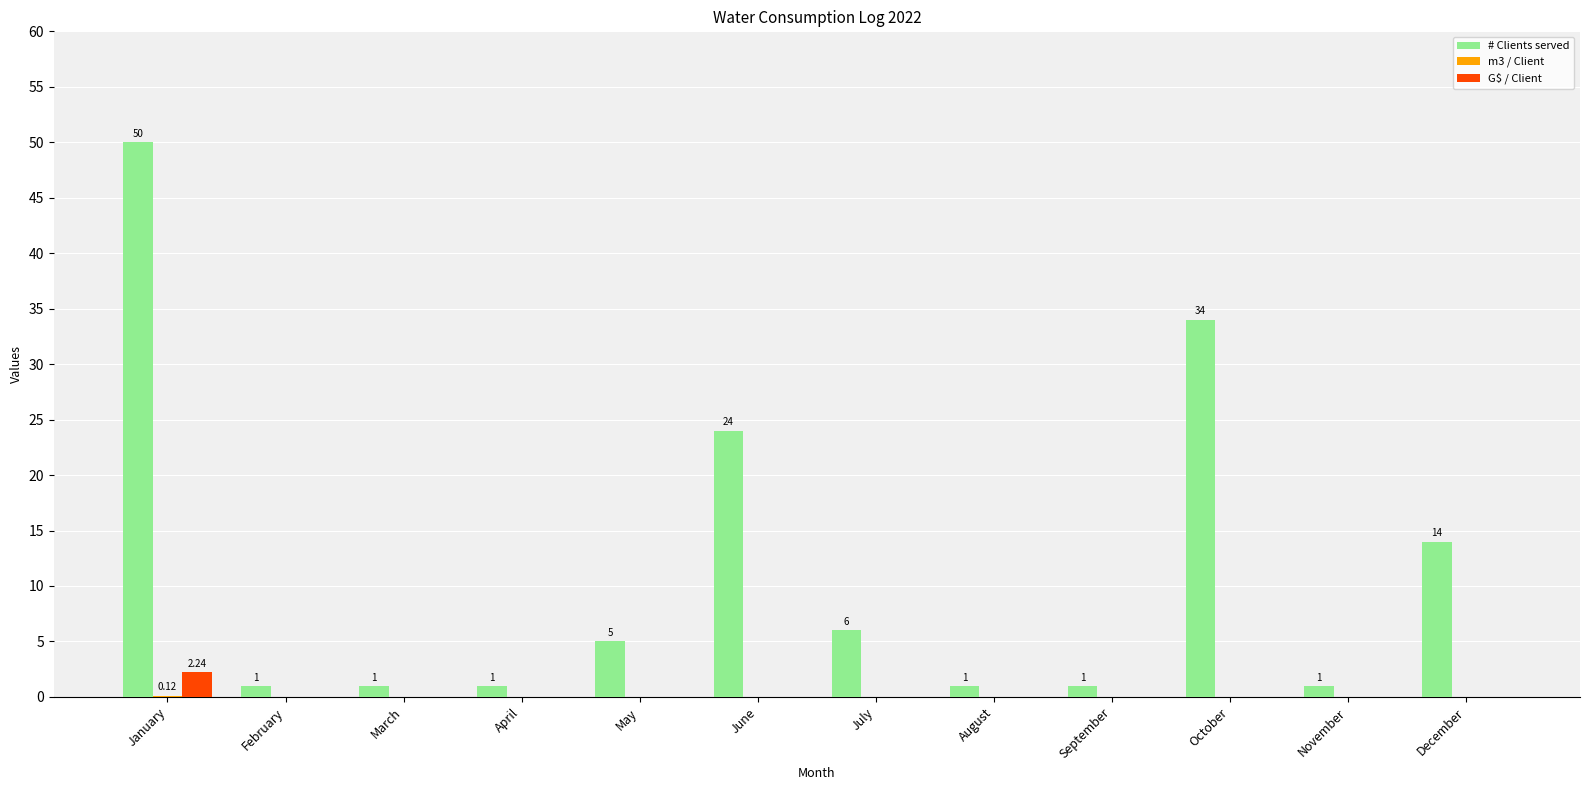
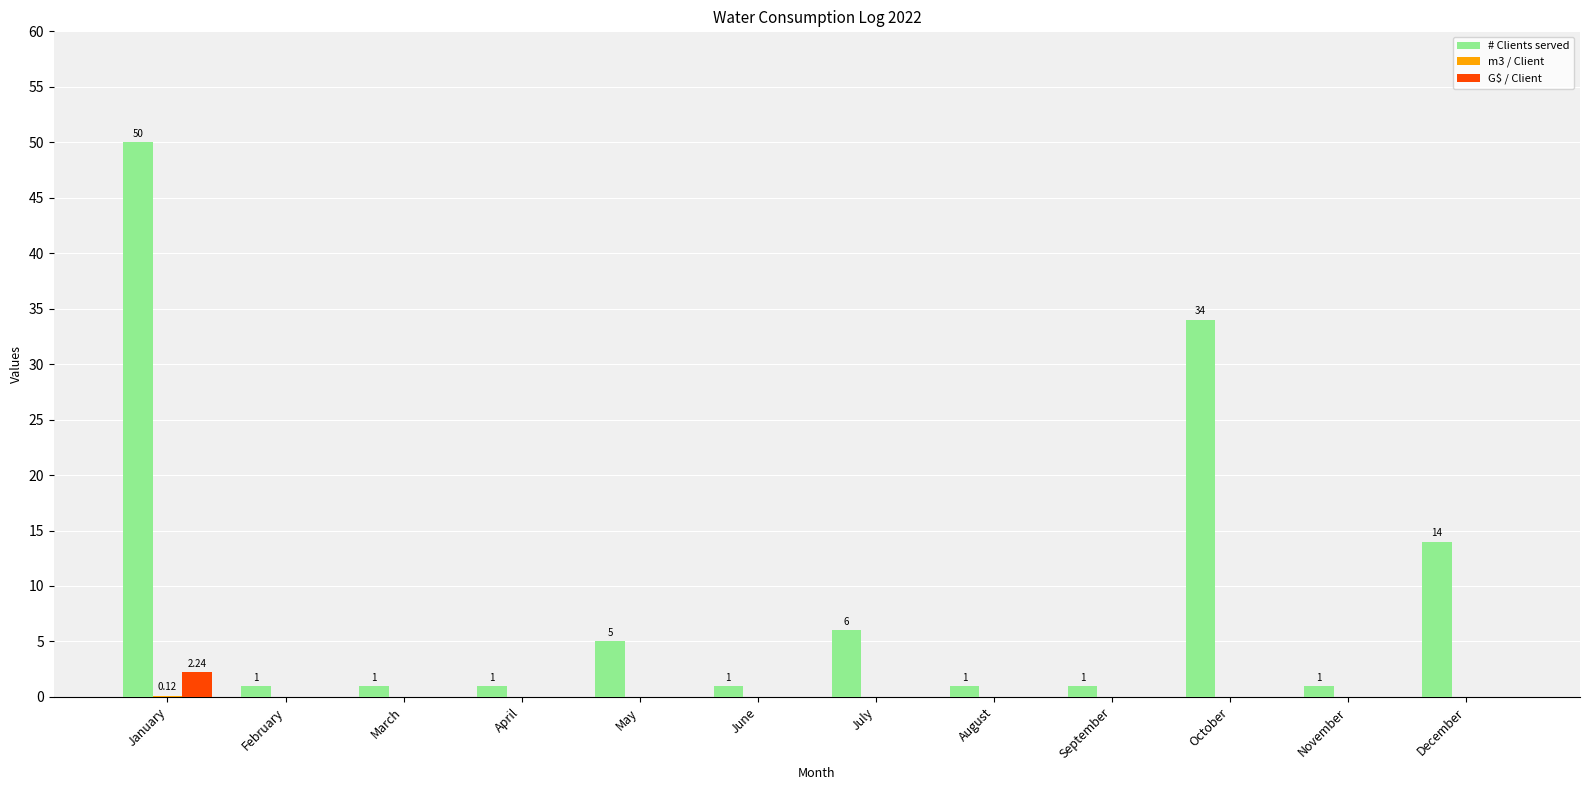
  {
    "# Clients served": {
      "January": 50,
      "February": 1,
      "March": 1,
      "April": 1,
      "May": 5,
-     "June": 24,
+     "June": 1,
      "July": 6,
      "August": 1,
      "September": 1,
      "October": 34,
      "November": 1,
      "December": 14
    },
    "m3 / Client": {
      "January": 0.12
    },
    "G$ / Client": {
      "January": 2.24
    }
  }
